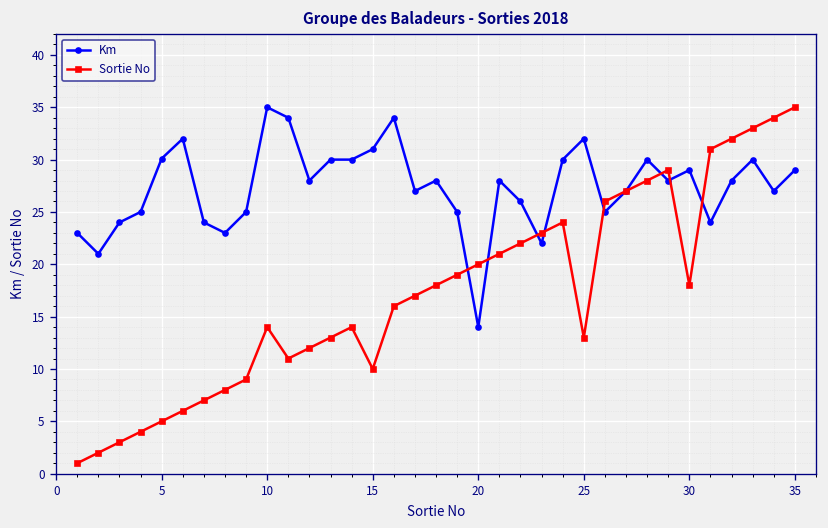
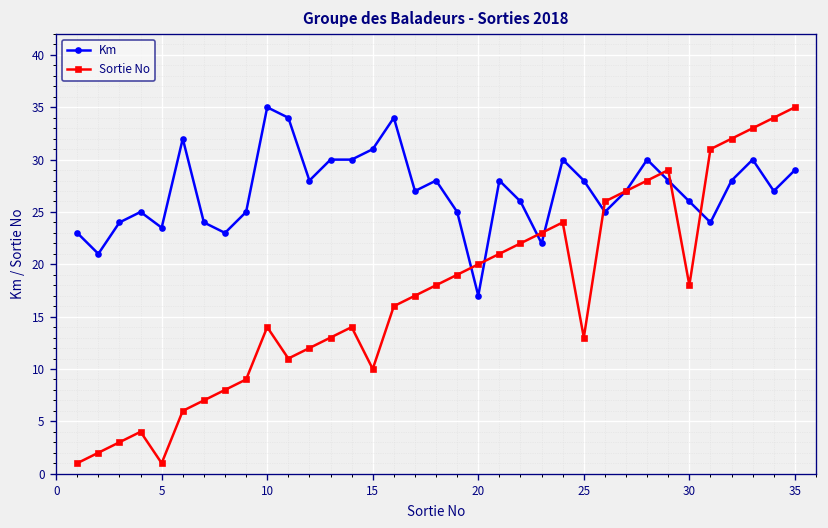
  {
    "Km": {
-     "5": 30,
+     "5": 24,
      "10": 35,
      "15": 31,
-     "20": 14,
-     "25": 32,
-     "30": 29,
+     "20": 17,
+     "25": 28,
+     "30": 26,
      "35": 29
    },
    "Sortie No": {
-     "5": 5,
+     "5": 1,
      "10": 14,
      "15": 10,
      "20": 20,
      "25": 13,
      "30": 18,
      "35": 35
    }
  }
